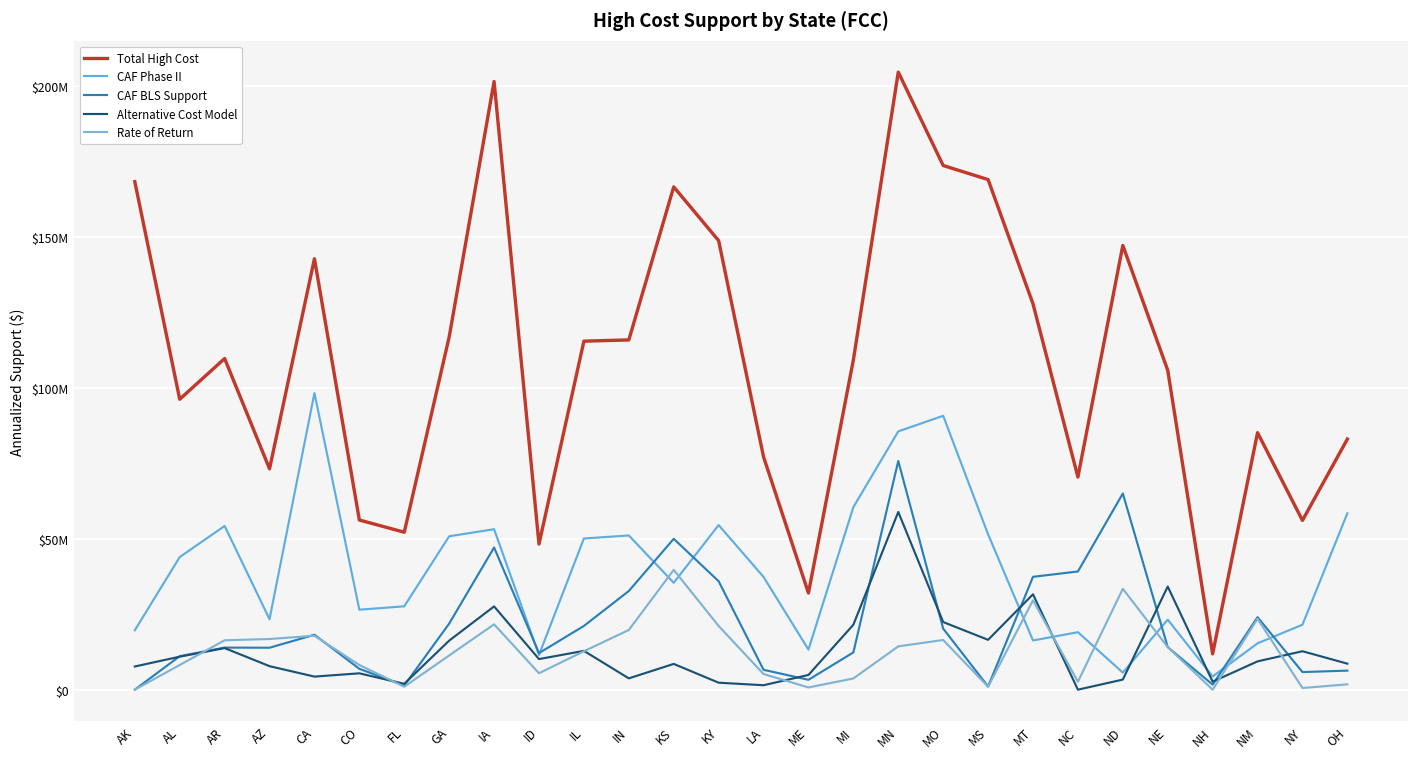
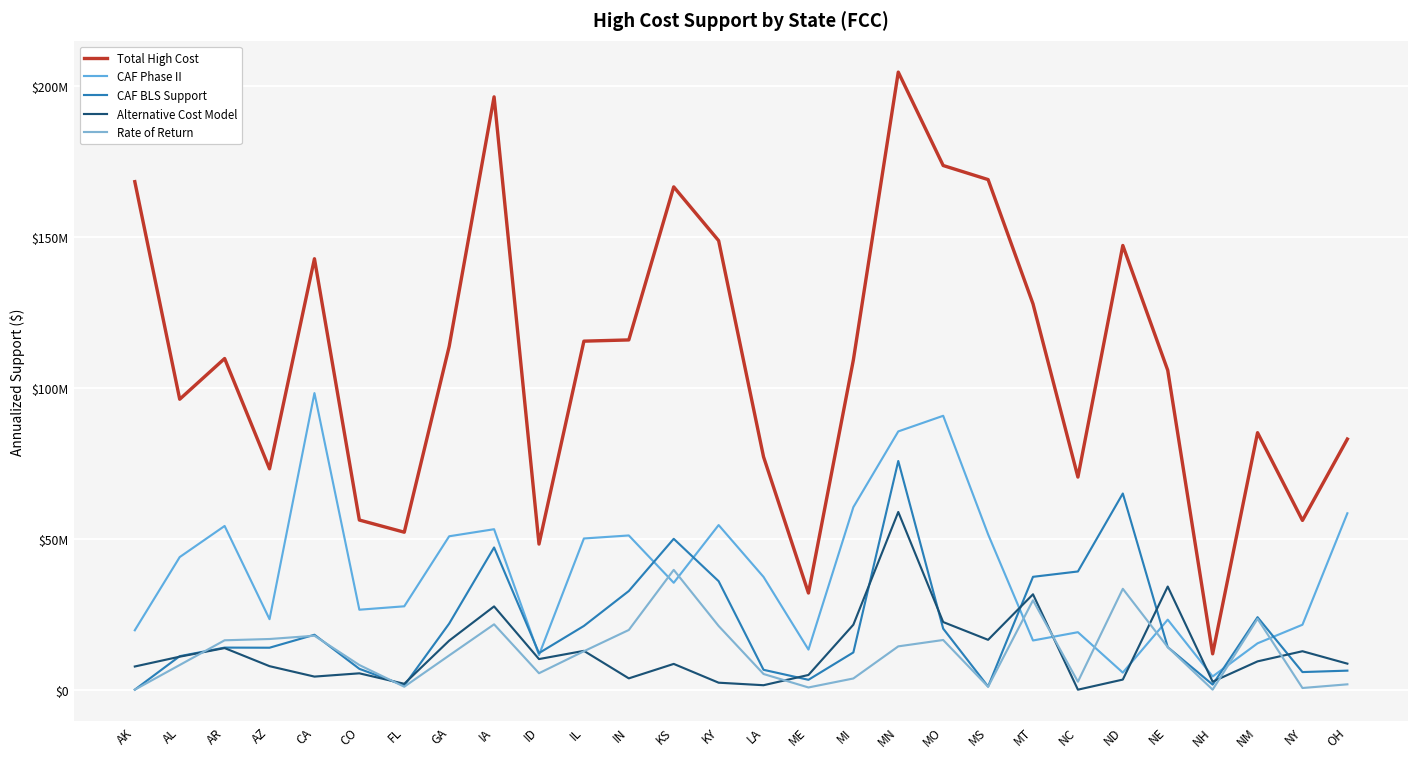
  {
    "Total High Cost": {
      "AK": "$168000000",
      "AL": "$96000000",
      "AR": "$110000000",
      "AZ": "$73000000",
      "CA": "$143000000",
      "CO": "$56000000",
      "FL": "$52000000",
-     "GA": "$117000000",
-     "IA": "$202000000",
+     "GA": "$114000000",
+     "IA": "$197000000",
      "ID": "$48000000",
      "IL": "$116000000",
      "IN": "$116000000",
      "KS": "$167000000",
      "KY": "$149000000",
      "LA": "$77000000",
      "ME": "$32000000",
      "MI": "$109000000",
      "MN": "$205000000",
      "MO": "$174000000",
      "MS": "$169000000",
      "MT": "$128000000",
      "NC": "$70000000",
      "ND": "$147000000",
      "NE": "$106000000",
      "NH": "$12000000",
      "NM": "$85000000",
      "NY": "$56000000",
      "OH": "$83000000"
    },
    "CAF BLS Support": {
      "AZ": "$14000000",
      "CO": "$7000000",
      "GA": "$22000000",
      "IA": "$47000000",
      "IL": "$21000000",
      "IN": "$33000000",
      "KS": "$50000000",
      "KY": "$36000000",
      "LA": "$7000000",
      "ME": "$3000000",
      "MI": "$12000000",
      "MN": "$76000000",
      "MO": "$20000000",
      "MT": "$37000000",
      "NC": "$39000000",
      "ND": "$65000000",
      "NH": "$2000000",
      "NY": "$6000000",
      "OH": "$6000000"
    },
    "Alternative Cost Model": {
      "AK": "$8000000",
      "AZ": "$8000000",
      "CA": "$4000000",
      "CO": "$5000000",
      "GA": "$16000000",
      "IA": "$28000000",
      "ID": "$10000000",
      "IN": "$4000000",
      "KS": "$9000000",
      "KY": "$2000000",
      "LA": "$1000000",
      "ME": "$5000000",
      "MI": "$22000000",
      "MN": "$59000000",
      "MO": "$22000000",
      "MS": "$17000000",
      "MT": "$32000000",
      "NC": "$0",
      "ND": "$3000000",
      "NE": "$34000000",
      "NH": "$3000000",
      "NM": "$9000000",
      "NY": "$13000000",
      "OH": "$9000000"
    }
  }
